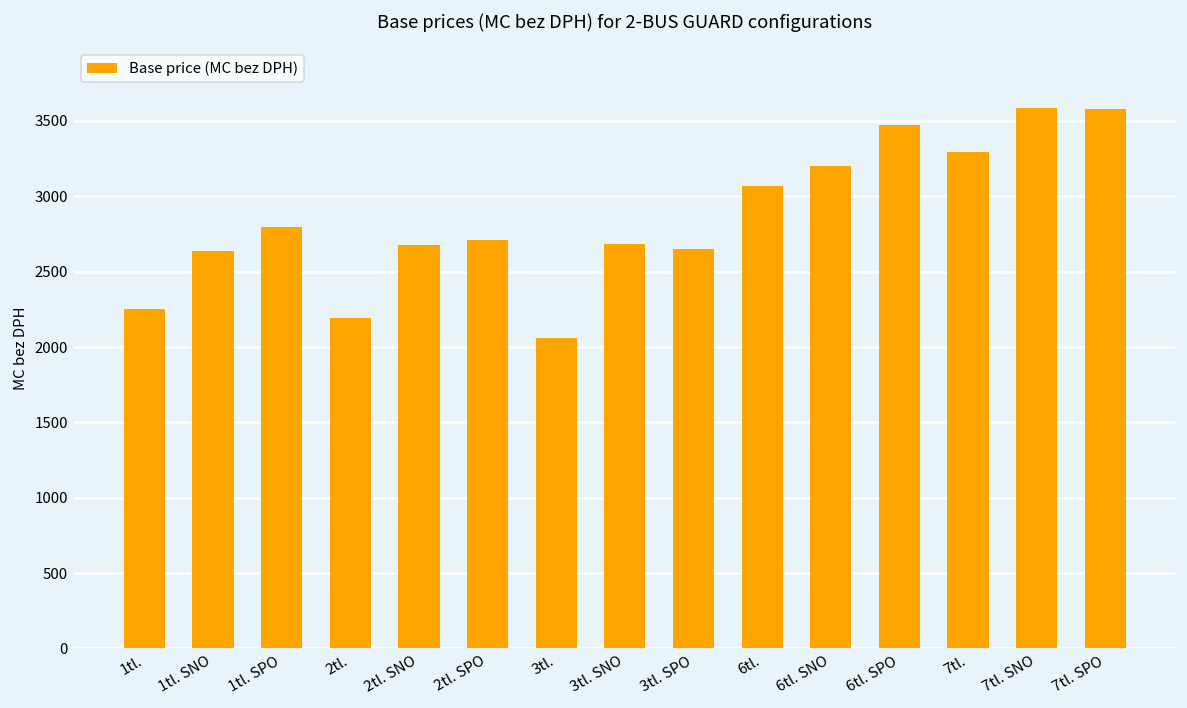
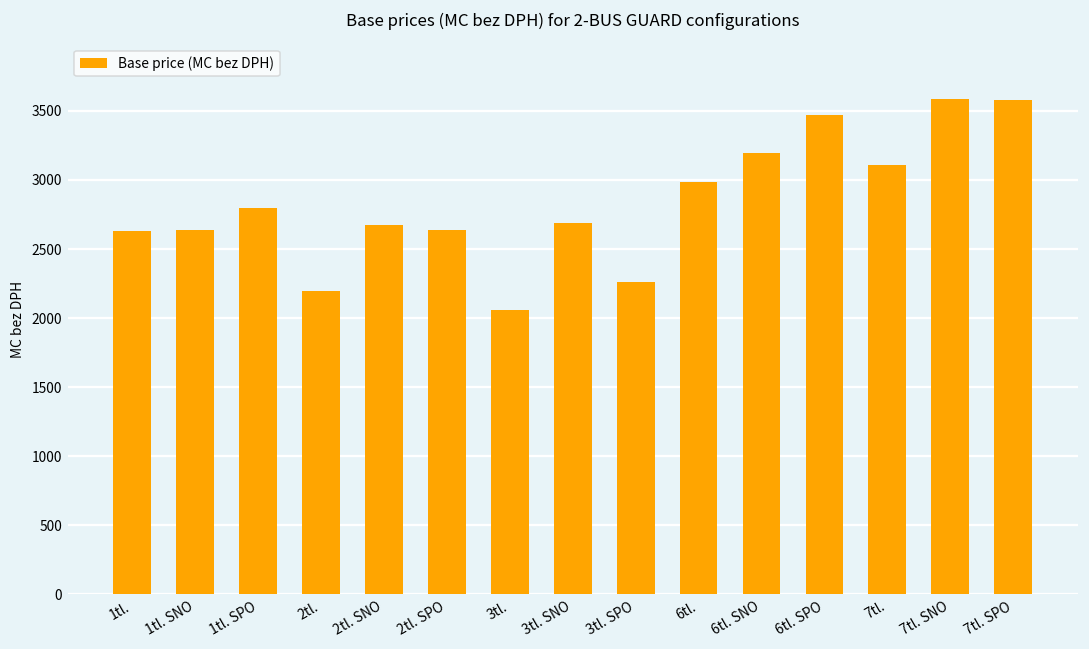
  {
-   "1tl.": 2250,
+   "1tl.": 2630,
    "1tl. SNO": 2640,
    "1tl. SPO": 2800,
    "2tl.": 2200,
    "2tl. SNO": 2680,
-   "2tl. SPO": 2710,
+   "2tl. SPO": 2640,
    "3tl.": 2060,
    "3tl. SNO": 2690,
-   "3tl. SPO": 2650,
-   "6tl.": 3070,
+   "3tl. SPO": 2260,
+   "6tl.": 2990,
    "6tl. SNO": 3200,
    "6tl. SPO": 3470,
-   "7tl.": 3290,
+   "7tl.": 3110,
    "7tl. SNO": 3590,
    "7tl. SPO": 3580
  }
